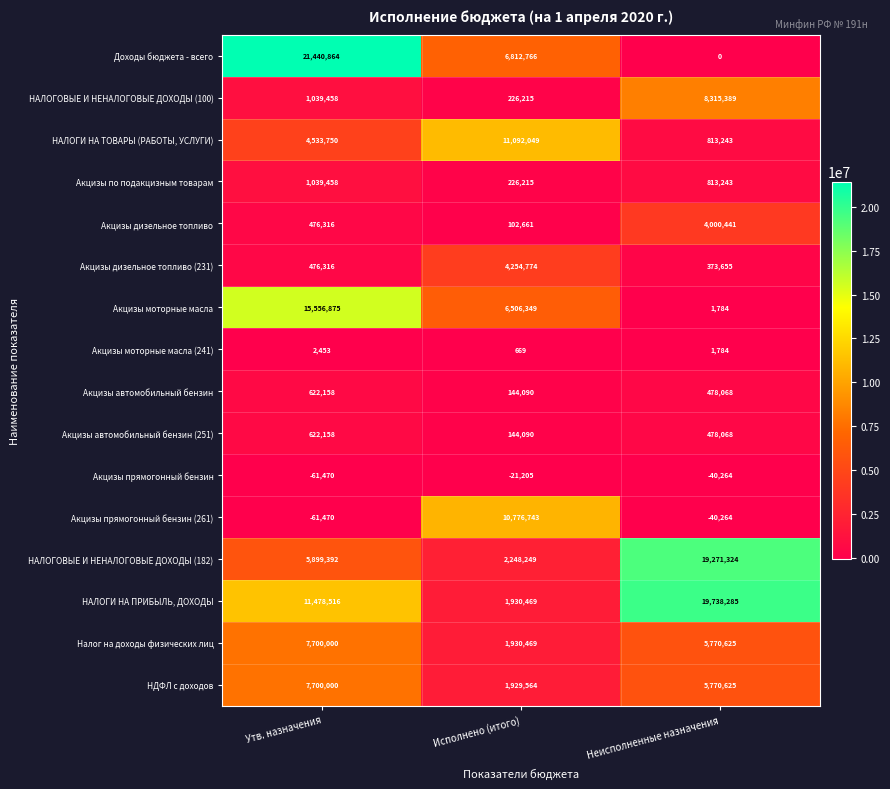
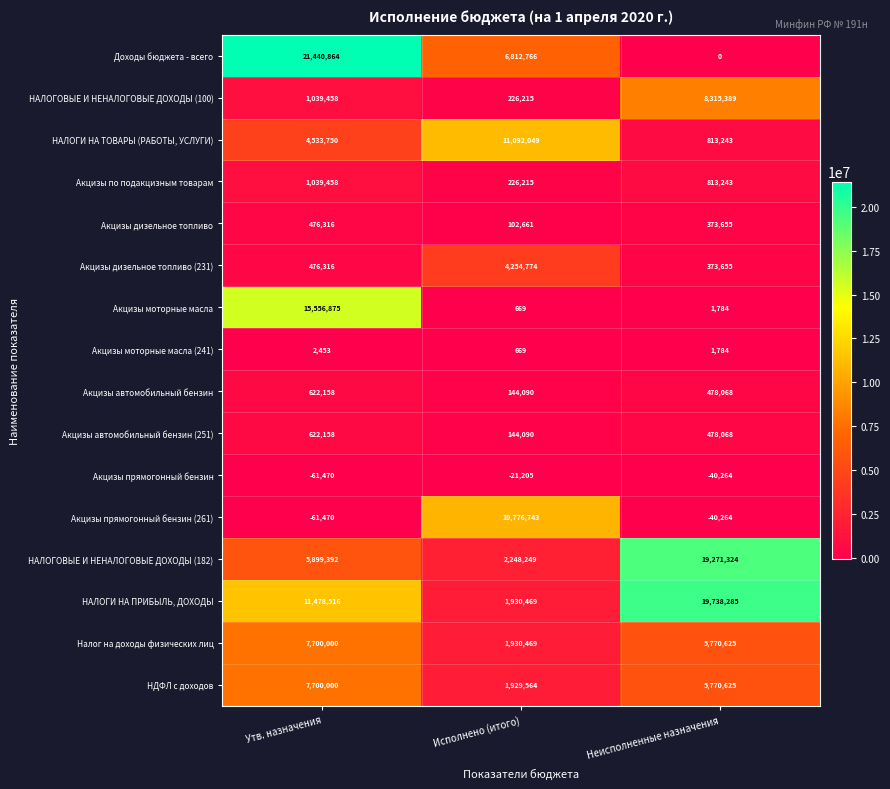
  {
    "Доходы бюджета - всего": {
      "Утв. назначения": "21,440,864",
      "Исполнено (итого)": "6,812,766",
      "Неисполненные назначения": "0"
    },
    "НАЛОГОВЫЕ И НЕНАЛОГОВЫЕ ДОХОДЫ (100)": {
      "Утв. назначения": "1,039,458",
      "Исполнено (итого)": "226,215",
      "Неисполненные назначения": "8,315,389"
    },
    "НАЛОГИ НА ТОВАРЫ (РАБОТЫ, УСЛУГИ)": {
      "Утв. назначения": "4,533,750",
      "Исполнено (итого)": "11,092,049",
      "Неисполненные назначения": "813,243"
    },
    "Акцизы по подакцизным товарам": {
      "Утв. назначения": "1,039,458",
      "Исполнено (итого)": "226,215",
      "Неисполненные назначения": "813,243"
    },
    "Акцизы дизельное топливо": {
      "Утв. назначения": "476,316",
      "Исполнено (итого)": "102,661",
-     "Неисполненные назначения": "4,000,441"
+     "Неисполненные назначения": "373,655"
    },
    "Акцизы дизельное топливо (231)": {
      "Утв. назначения": "476,316",
      "Исполнено (итого)": "4,254,774",
      "Неисполненные назначения": "373,655"
    },
    "Акцизы моторные масла": {
      "Утв. назначения": "15,556,875",
-     "Исполнено (итого)": "6,506,349",
+     "Исполнено (итого)": "669",
      "Неисполненные назначения": "1,784"
    },
    "Акцизы моторные масла (241)": {
      "Утв. назначения": "2,453",
      "Исполнено (итого)": "669",
      "Неисполненные назначения": "1,784"
    },
    "Акцизы автомобильный бензин": {
      "Утв. назначения": "622,158",
      "Исполнено (итого)": "144,090",
      "Неисполненные назначения": "478,068"
    },
    "Акцизы автомобильный бензин (251)": {
      "Утв. назначения": "622,158",
      "Исполнено (итого)": "144,090",
      "Неисполненные назначения": "478,068"
    },
    "Акцизы прямогонный бензин": {
      "Утв. назначения": "-61,470",
      "Исполнено (итого)": "-21,205",
      "Неисполненные назначения": "-40,264"
    },
    "Акцизы прямогонный бензин (261)": {
      "Утв. назначения": "-61,470",
      "Исполнено (итого)": "10,776,743",
      "Неисполненные назначения": "-40,264"
    },
    "НАЛОГОВЫЕ И НЕНАЛОГОВЫЕ ДОХОДЫ (182)": {
      "Утв. назначения": "5,899,392",
      "Исполнено (итого)": "2,248,249",
      "Неисполненные назначения": "19,271,324"
    },
    "НАЛОГИ НА ПРИБЫЛЬ, ДОХОДЫ": {
      "Утв. назначения": "11,478,516",
      "Исполнено (итого)": "1,930,469",
      "Неисполненные назначения": "19,738,285"
    },
    "Налог на доходы физических лиц": {
      "Утв. назначения": "7,700,000",
      "Исполнено (итого)": "1,930,469",
      "Неисполненные назначения": "5,770,625"
    },
    "НДФЛ с доходов": {
      "Утв. назначения": "7,700,000",
      "Исполнено (итого)": "1,929,564",
      "Неисполненные назначения": "5,770,625"
    }
  }
